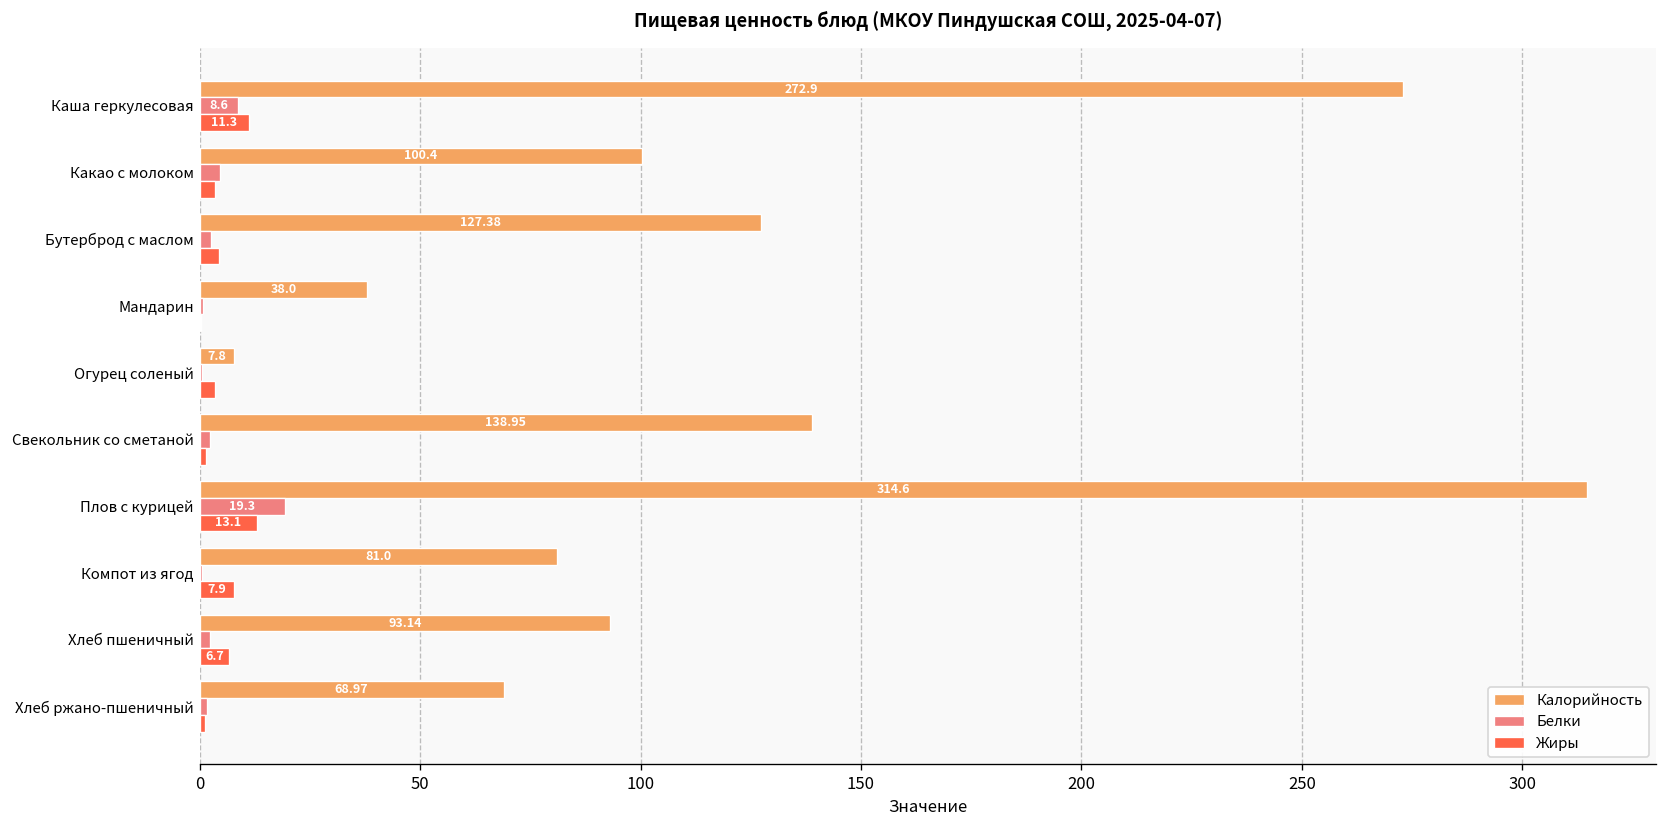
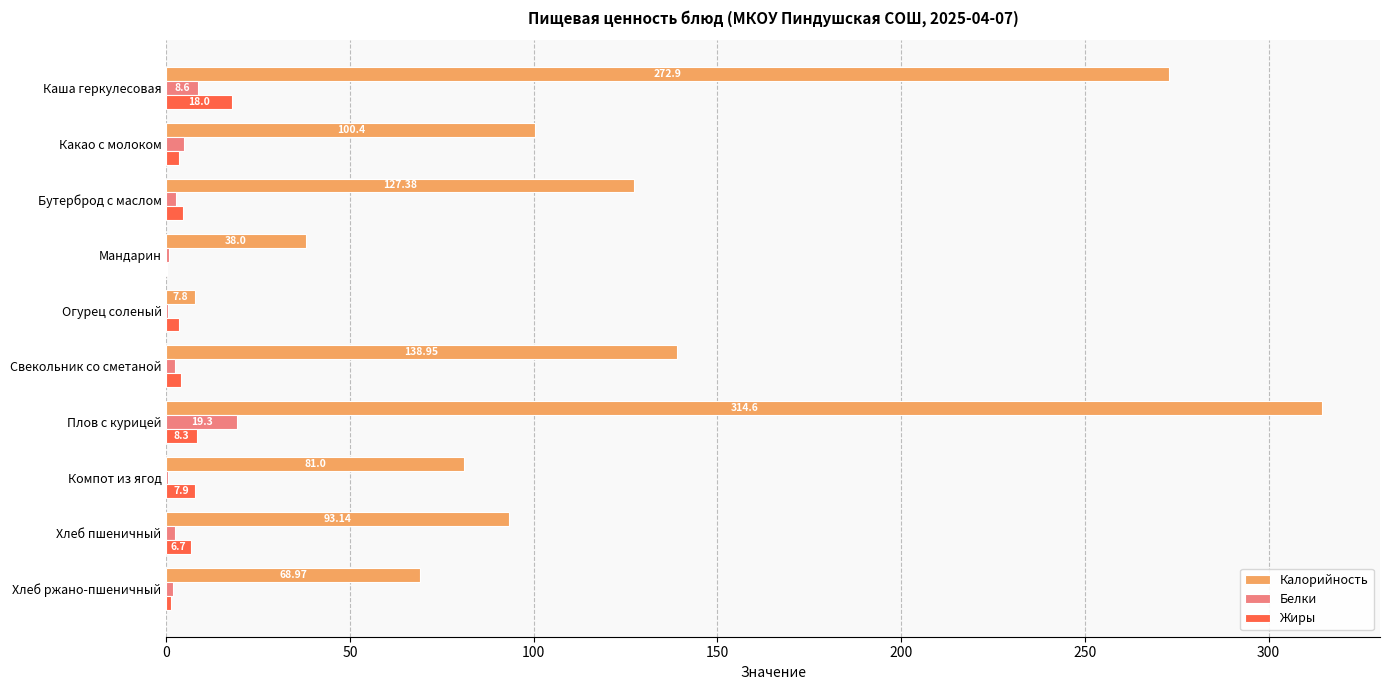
  {
    "Жиры": {
-     "Каша геркулесовая": 11.3,
-     "Свекольник со сметаной": 2,
-     "Плов с курицей": 13.1,
+     "Каша геркулесовая": 18.0,
+     "Свекольник со сметаной": 4,
+     "Плов с курицей": 8.3,
      "Компот из ягод": 7.9,
      "Хлеб пшеничный": 6.7
    }
  }
